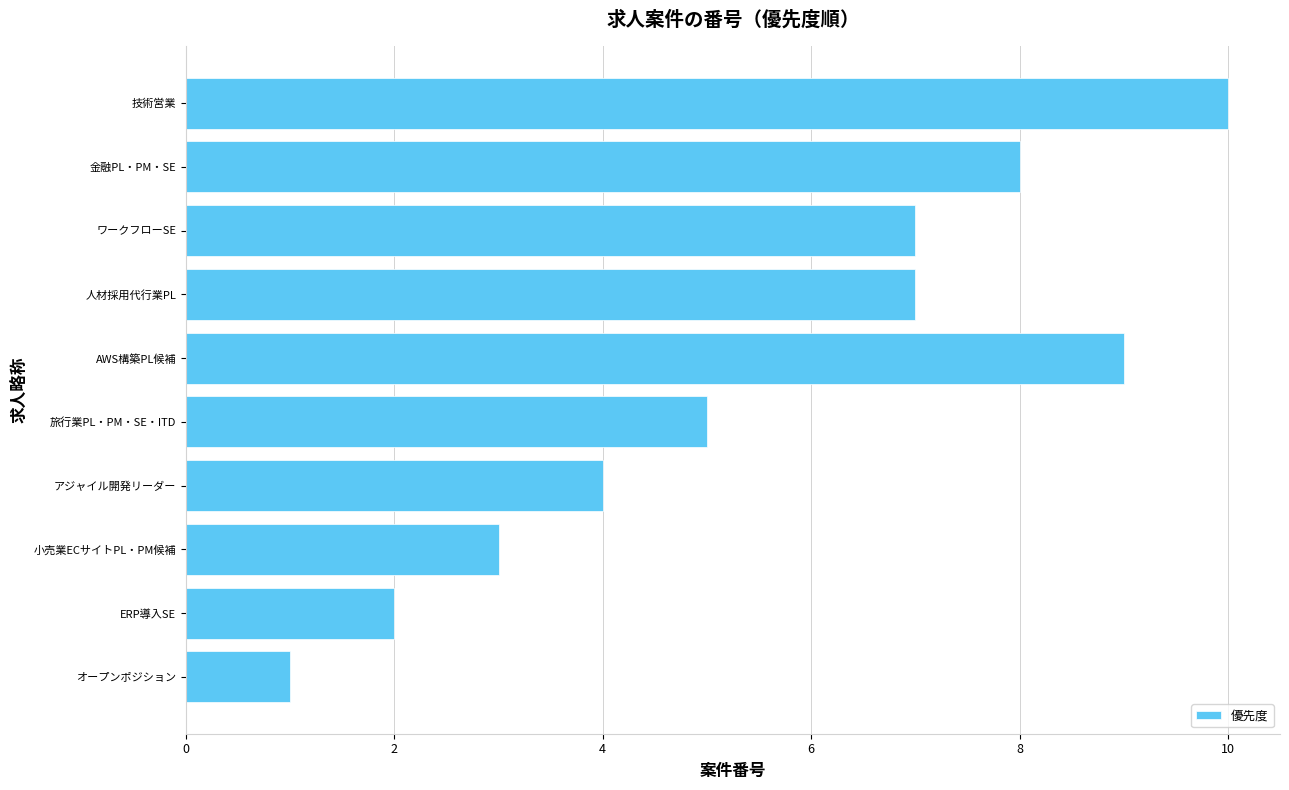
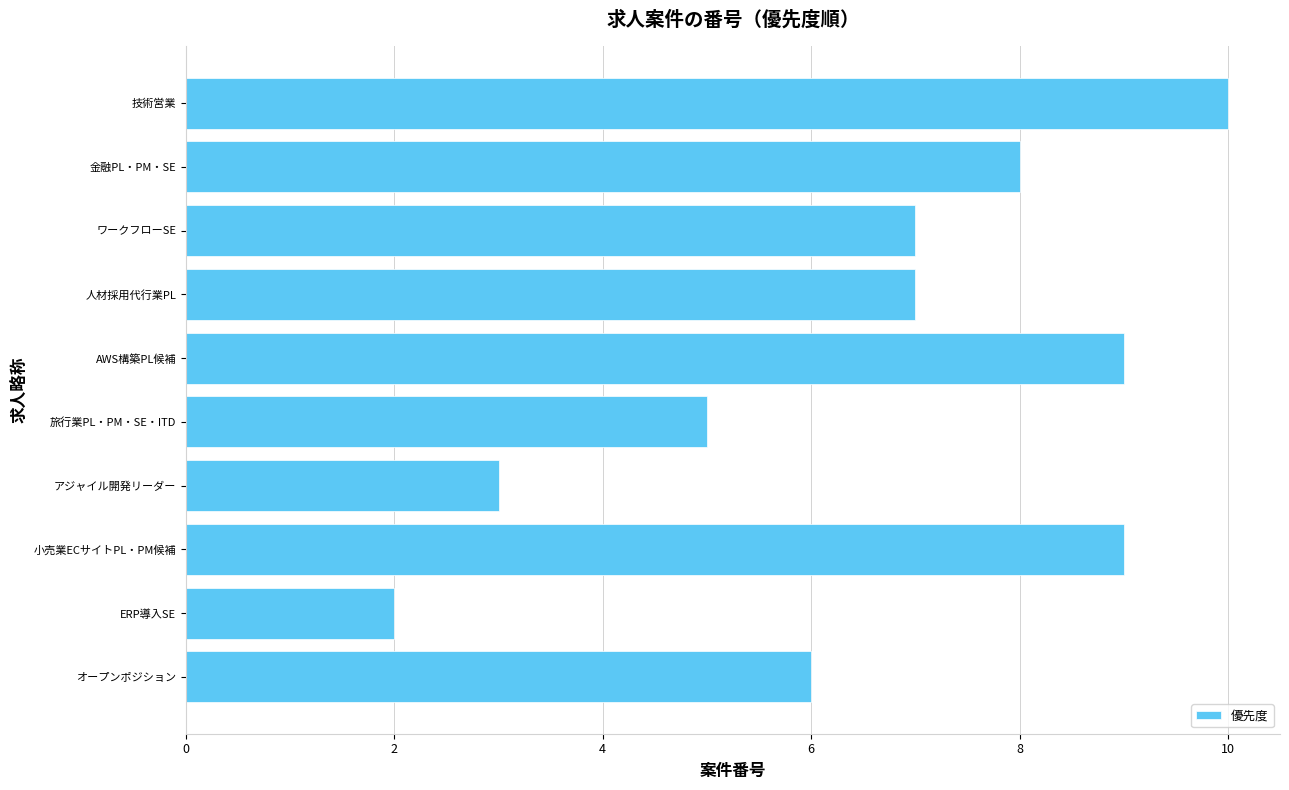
  {
    "技術営業": 10,
    "金融PL・PM・SE": 8,
    "ワークフローSE": 7,
    "人材採用代行業PL": 7,
    "AWS構築PL候補": 9,
    "旅行業PL・PM・SE・ITD": 5,
-   "アジャイル開発リーダー": 4,
-   "小売業ECサイトPL・PM候補": 3,
+   "アジャイル開発リーダー": 3,
+   "小売業ECサイトPL・PM候補": 9,
    "ERP導入SE": 2,
-   "オープンポジション": 1
+   "オープンポジション": 6
  }
